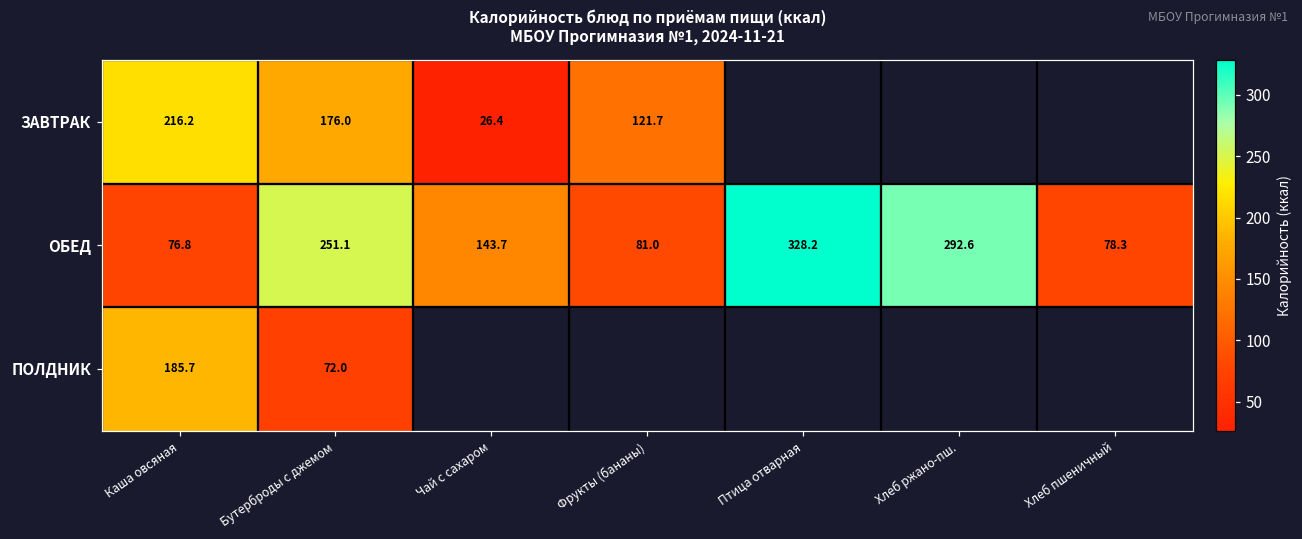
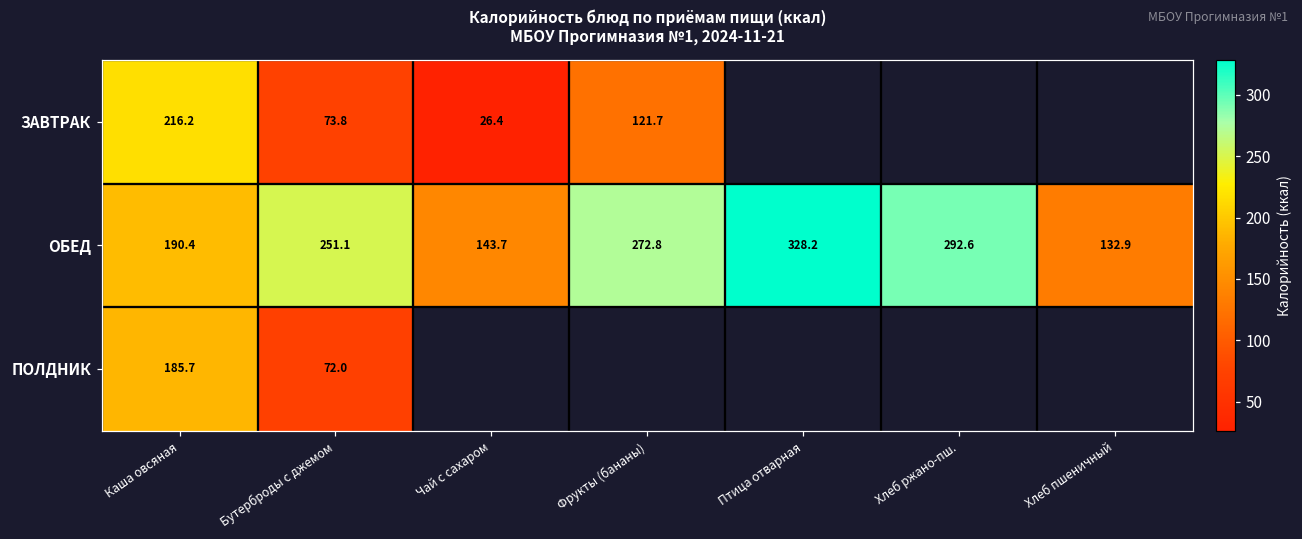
  {
    "ЗАВТРАК": {
      "Каша овсяная": 216.2,
-     "Бутерброды с джемом": 176.0,
+     "Бутерброды с джемом": 73.8,
      "Чай с сахаром": 26.4,
      "Фрукты (бананы)": 121.7
    },
    "ОБЕД": {
-     "Каша овсяная": 76.8,
+     "Каша овсяная": 190.4,
      "Бутерброды с джемом": 251.1,
      "Чай с сахаром": 143.7,
-     "Фрукты (бананы)": 81.0,
+     "Фрукты (бананы)": 272.8,
      "Птица отварная": 328.2,
      "Хлеб ржано-пш.": 292.6,
-     "Хлеб пшеничный": 78.3
+     "Хлеб пшеничный": 132.9
    },
    "ПОЛДНИК": {
      "Каша овсяная": 185.7,
      "Бутерброды с джемом": 72.0
    }
  }
